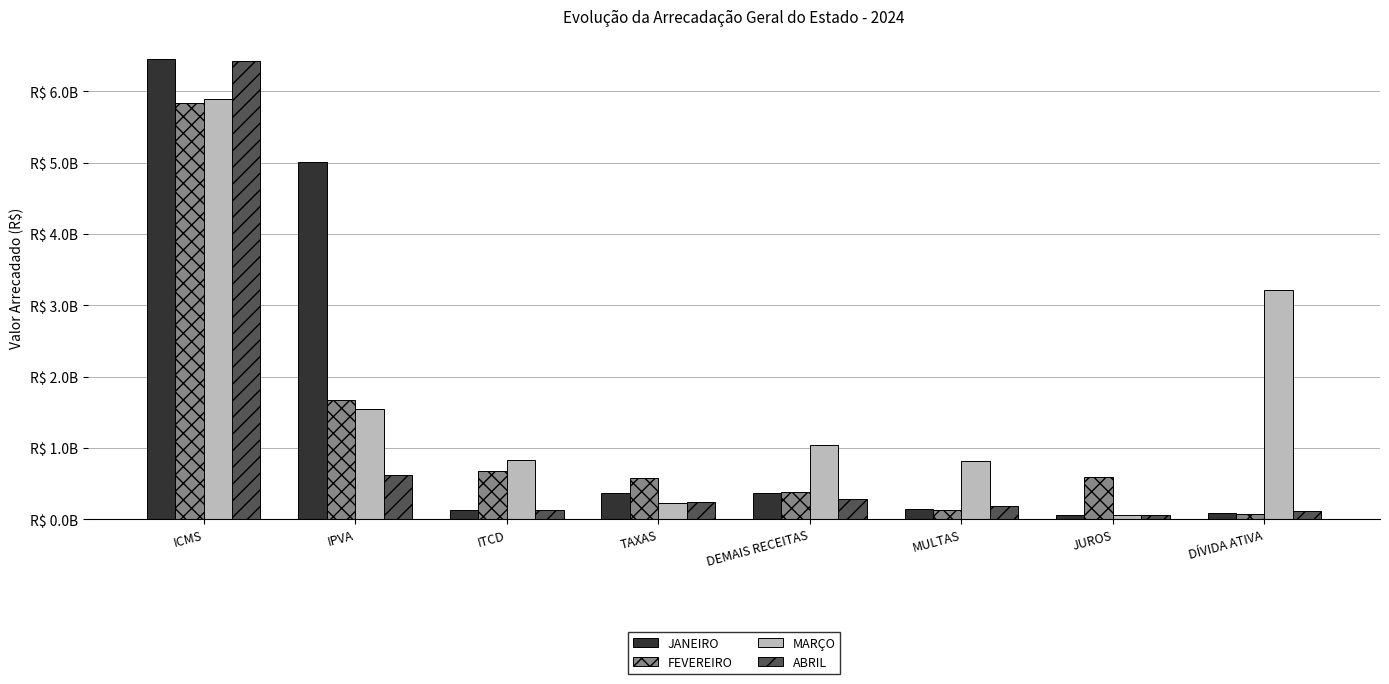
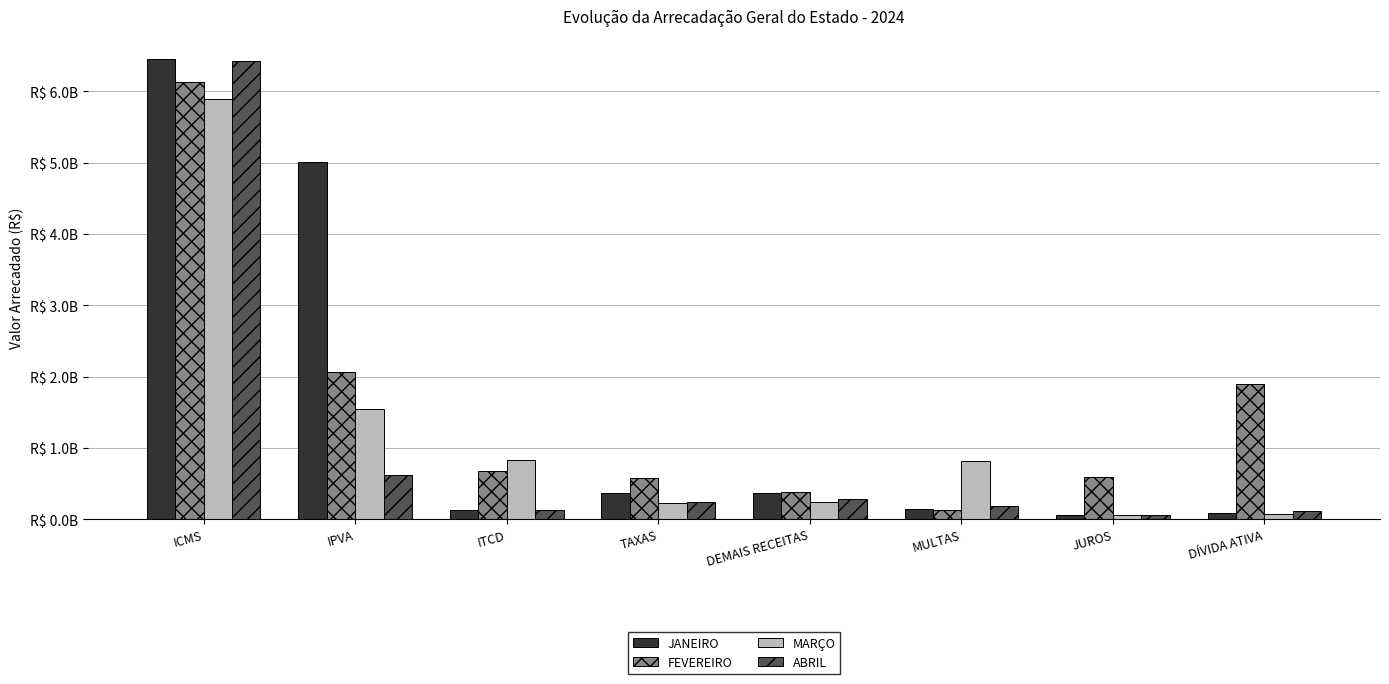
  {
    "FEVEREIRO": {
-     "ICMS": "R$ 5800000000",
-     "IPVA": "R$ 1700000000",
+     "ICMS": "R$ 6100000000",
+     "IPVA": "R$ 2100000000",
      "ITCD": "R$ 700000000",
      "TAXAS": "R$ 600000000",
      "DEMAIS RECEITAS": "R$ 400000000",
      "MULTAS": "R$ 100000000",
      "JUROS": "R$ 600000000",
-     "DÍVIDA ATIVA": "R$ 100000000"
+     "DÍVIDA ATIVA": "R$ 1900000000"
    },
    "MARÇO": {
      "ICMS": "R$ 5900000000",
      "IPVA": "R$ 1500000000",
      "ITCD": "R$ 800000000",
      "TAXAS": "R$ 200000000",
-     "DEMAIS RECEITAS": "R$ 1000000000",
+     "DEMAIS RECEITAS": "R$ 200000000",
      "MULTAS": "R$ 800000000",
      "JUROS": "R$ 100000000",
-     "DÍVIDA ATIVA": "R$ 3200000000"
+     "DÍVIDA ATIVA": "R$ 100000000"
    }
  }
